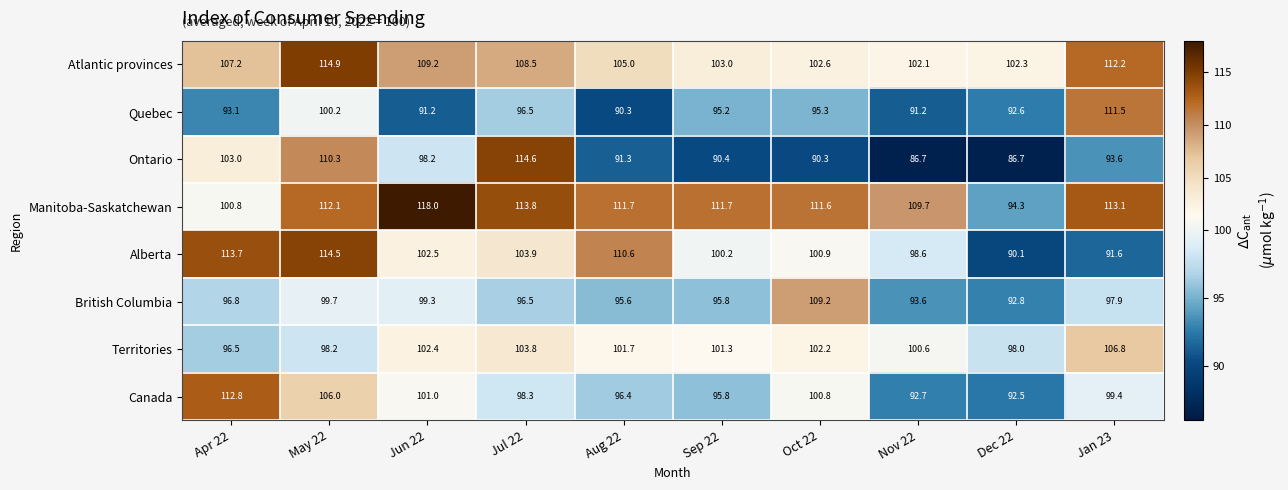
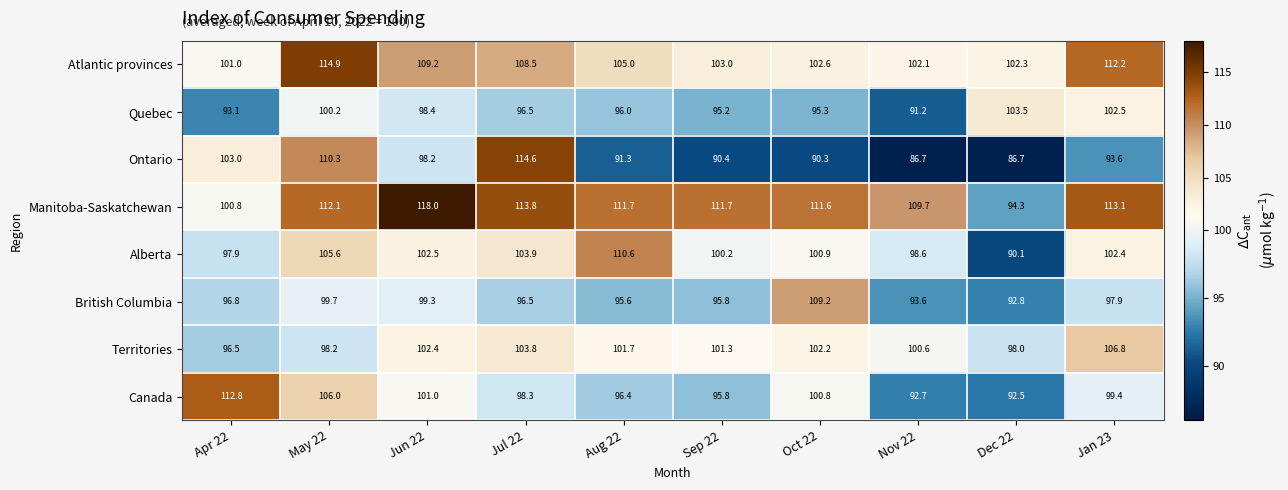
  {
    "Atlantic provinces": {
-     "Apr 22": 107.2,
+     "Apr 22": 101.0,
      "May 22": 114.9,
      "Jun 22": 109.2,
      "Jul 22": 108.5,
      "Aug 22": 105.0,
      "Sep 22": 103.0,
      "Oct 22": 102.6,
      "Nov 22": 102.1,
      "Dec 22": 102.3,
      "Jan 23": 112.2
    },
    "Quebec": {
      "Apr 22": 93.1,
      "May 22": 100.2,
-     "Jun 22": 91.2,
+     "Jun 22": 98.4,
      "Jul 22": 96.5,
-     "Aug 22": 90.3,
+     "Aug 22": 96.0,
      "Sep 22": 95.2,
      "Oct 22": 95.3,
      "Nov 22": 91.2,
-     "Dec 22": 92.6,
-     "Jan 23": 111.5
+     "Dec 22": 103.5,
+     "Jan 23": 102.5
    },
    "Ontario": {
      "Apr 22": 103.0,
      "May 22": 110.3,
      "Jun 22": 98.2,
      "Jul 22": 114.6,
      "Aug 22": 91.3,
      "Sep 22": 90.4,
      "Oct 22": 90.3,
      "Nov 22": 86.7,
      "Dec 22": 86.7,
      "Jan 23": 93.6
    },
    "Manitoba-Saskatchewan": {
      "Apr 22": 100.8,
      "May 22": 112.1,
      "Jun 22": 118.0,
      "Jul 22": 113.8,
      "Aug 22": 111.7,
      "Sep 22": 111.7,
      "Oct 22": 111.6,
      "Nov 22": 109.7,
      "Dec 22": 94.3,
      "Jan 23": 113.1
    },
    "Alberta": {
-     "Apr 22": 113.7,
-     "May 22": 114.5,
+     "Apr 22": 97.9,
+     "May 22": 105.6,
      "Jun 22": 102.5,
      "Jul 22": 103.9,
      "Aug 22": 110.6,
      "Sep 22": 100.2,
      "Oct 22": 100.9,
      "Nov 22": 98.6,
      "Dec 22": 90.1,
-     "Jan 23": 91.6
+     "Jan 23": 102.4
    },
    "British Columbia": {
      "Apr 22": 96.8,
      "May 22": 99.7,
      "Jun 22": 99.3,
      "Jul 22": 96.5,
      "Aug 22": 95.6,
      "Sep 22": 95.8,
      "Oct 22": 109.2,
      "Nov 22": 93.6,
      "Dec 22": 92.8,
      "Jan 23": 97.9
    },
    "Territories": {
      "Apr 22": 96.5,
      "May 22": 98.2,
      "Jun 22": 102.4,
      "Jul 22": 103.8,
      "Aug 22": 101.7,
      "Sep 22": 101.3,
      "Oct 22": 102.2,
      "Nov 22": 100.6,
      "Dec 22": 98.0,
      "Jan 23": 106.8
    },
    "Canada": {
      "Apr 22": 112.8,
      "May 22": 106.0,
      "Jun 22": 101.0,
      "Jul 22": 98.3,
      "Aug 22": 96.4,
      "Sep 22": 95.8,
      "Oct 22": 100.8,
      "Nov 22": 92.7,
      "Dec 22": 92.5,
      "Jan 23": 99.4
    }
  }
